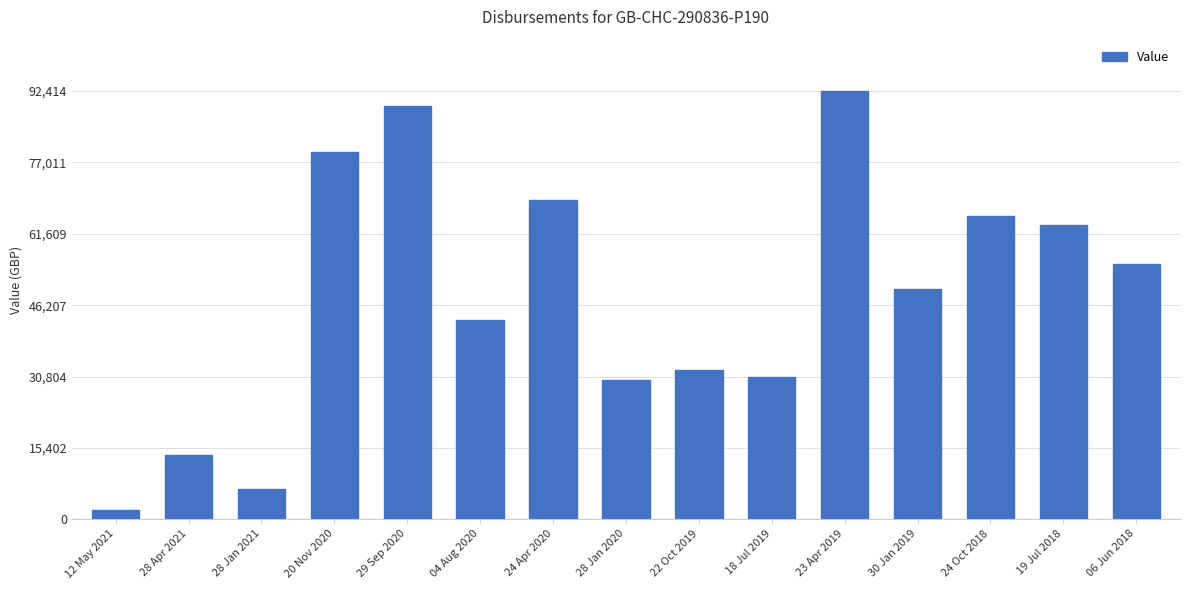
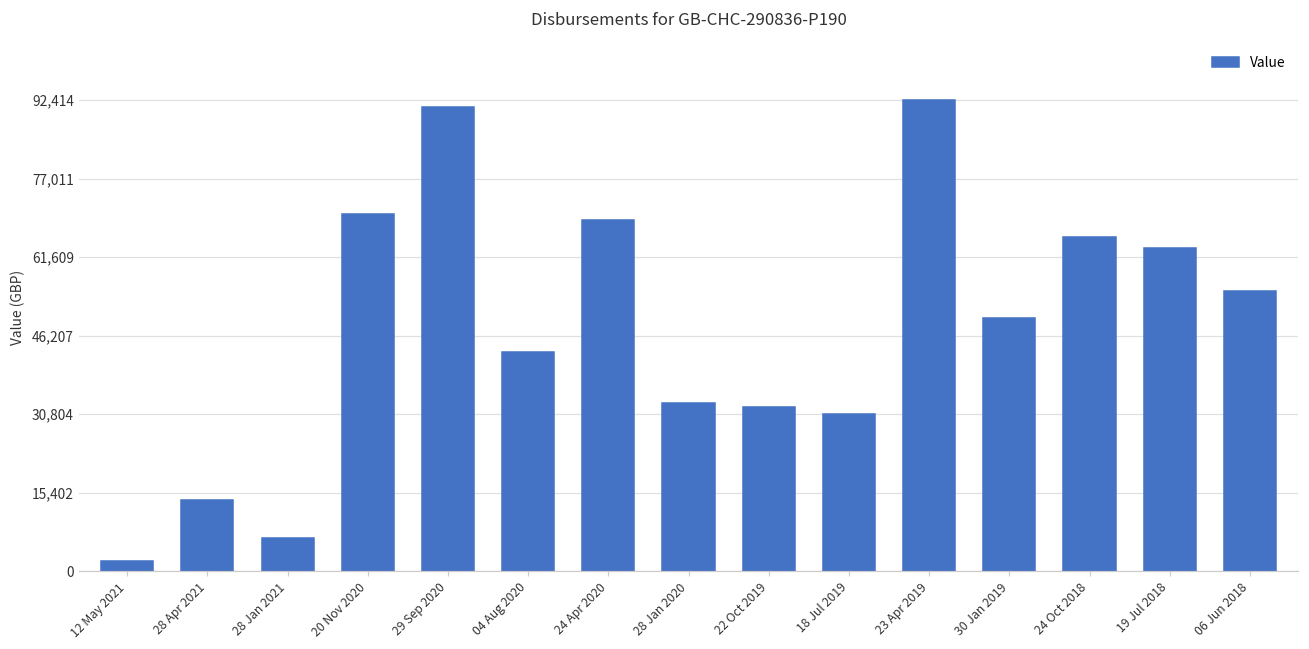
  {
    "12 May 2021": "2,000",
    "28 Apr 2021": "14,000",
    "28 Jan 2021": "7,000",
-   "20 Nov 2020": "79,000",
-   "29 Sep 2020": "89,000",
+   "20 Nov 2020": "70,000",
+   "29 Sep 2020": "91,000",
    "04 Aug 2020": "43,000",
    "24 Apr 2020": "69,000",
-   "28 Jan 2020": "30,000",
+   "28 Jan 2020": "33,000",
    "22 Oct 2019": "32,000",
    "18 Jul 2019": "31,000",
    "23 Apr 2019": "92,000",
    "30 Jan 2019": "50,000",
    "24 Oct 2018": "65,000",
    "19 Jul 2018": "64,000",
    "06 Jun 2018": "55,000"
  }
